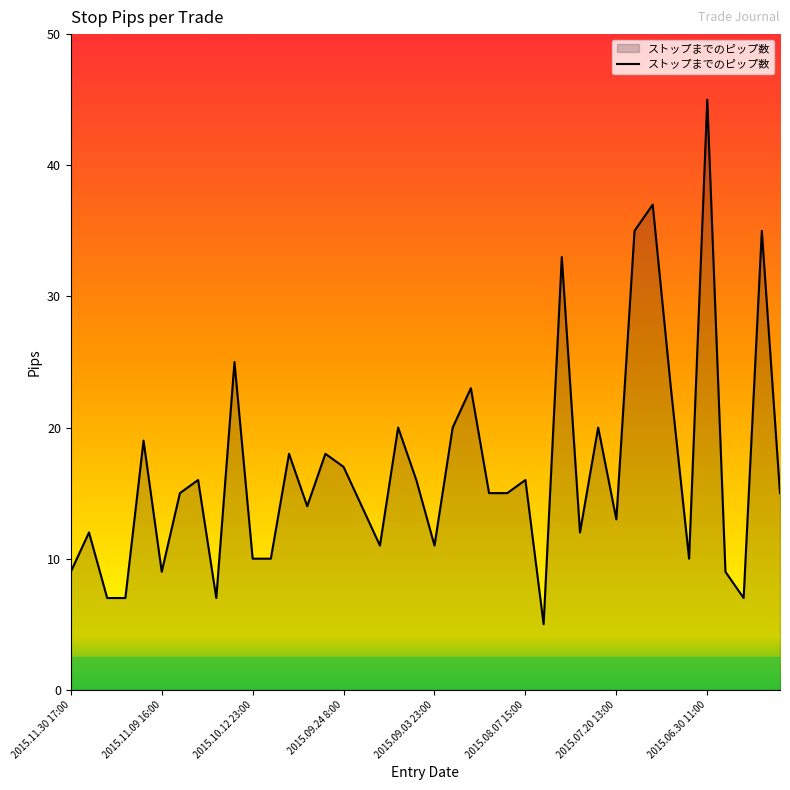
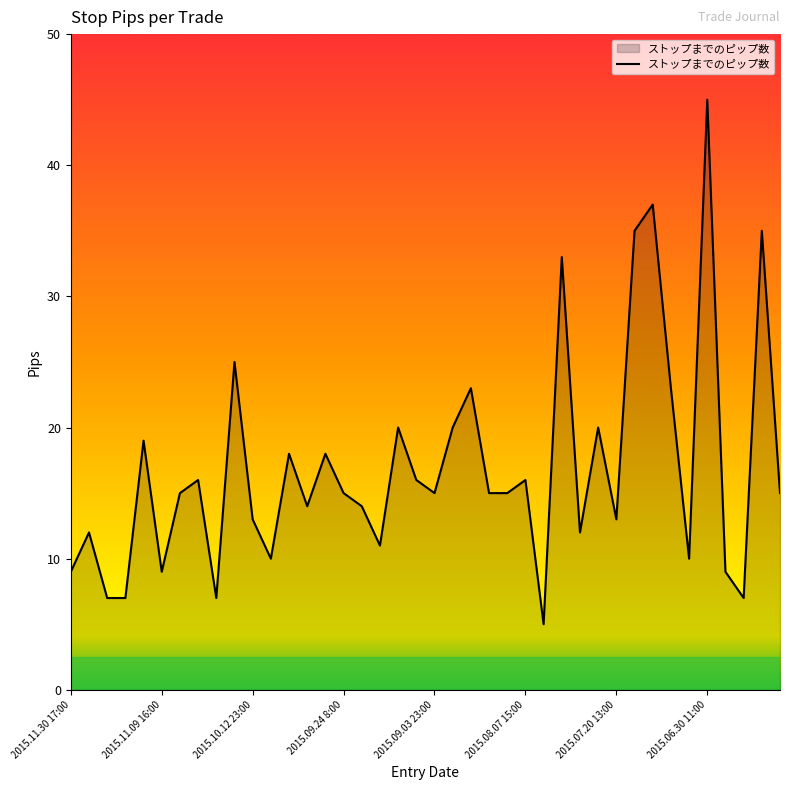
  {
    "2015.11.30 17:00": 9,
    "2015.11.09 16:00": 9,
-   "2015.10.12 23:00": 10,
-   "2015.09.24 8:00": 17,
-   "2015.09.03 23:00": 11,
+   "2015.10.12 23:00": 13,
+   "2015.09.24 8:00": 15,
+   "2015.09.03 23:00": 15,
    "2015.08.07 15:00": 16,
    "2015.07.20 13:00": 13,
    "2015.06.30 11:00": 45
  }
